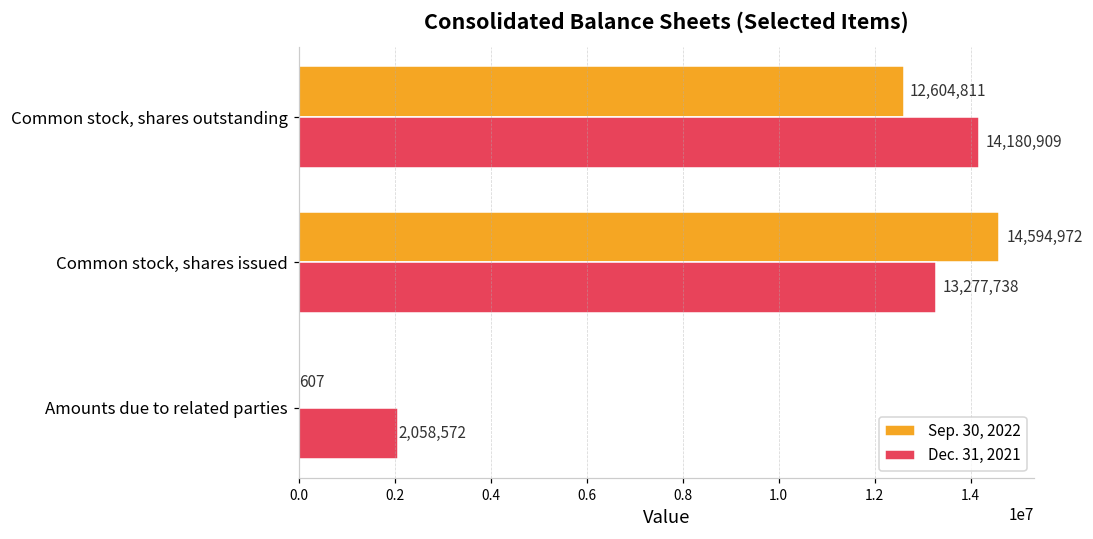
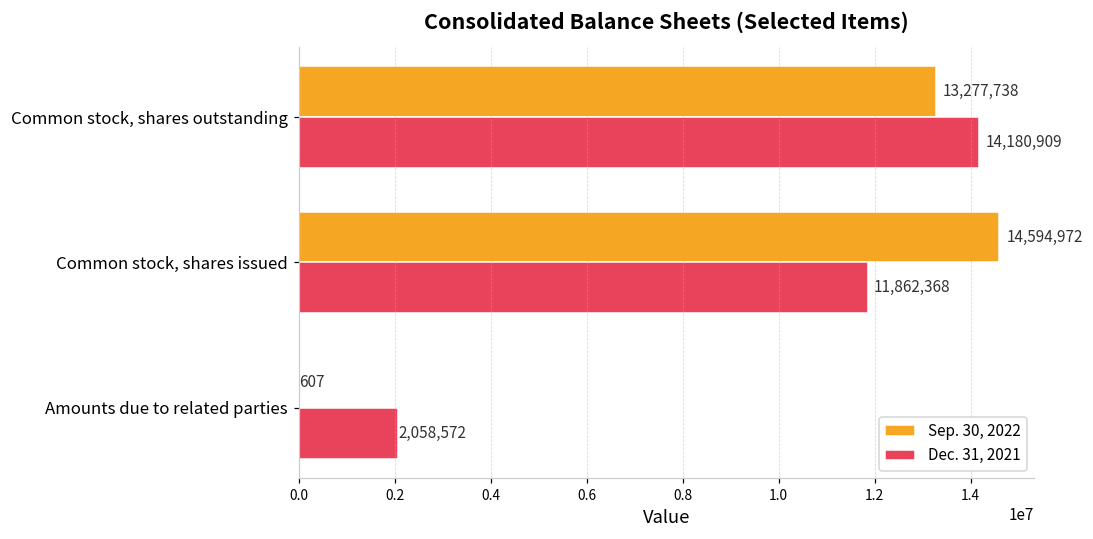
  {
    "Sep. 30, 2022": {
-     "Common stock, shares outstanding": "12,604,811",
+     "Common stock, shares outstanding": "13,277,738",
      "Common stock, shares issued": "14,594,972",
      "Amounts due to related parties": "607"
    },
    "Dec. 31, 2021": {
      "Common stock, shares outstanding": "14,180,909",
-     "Common stock, shares issued": "13,277,738",
+     "Common stock, shares issued": "11,862,368",
      "Amounts due to related parties": "2,058,572"
    }
  }
